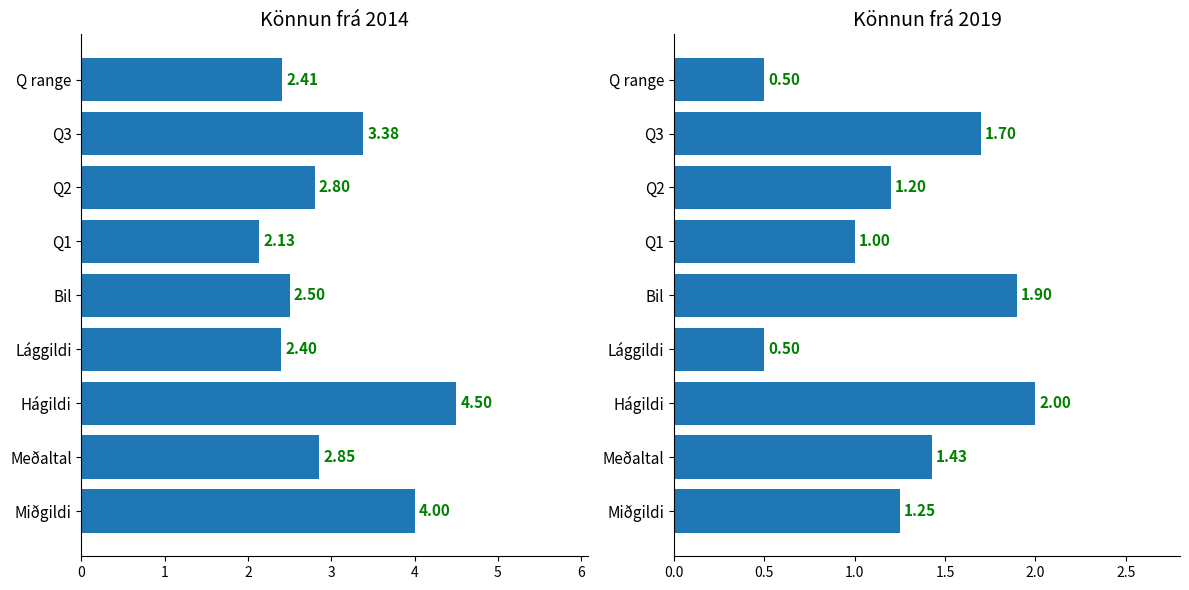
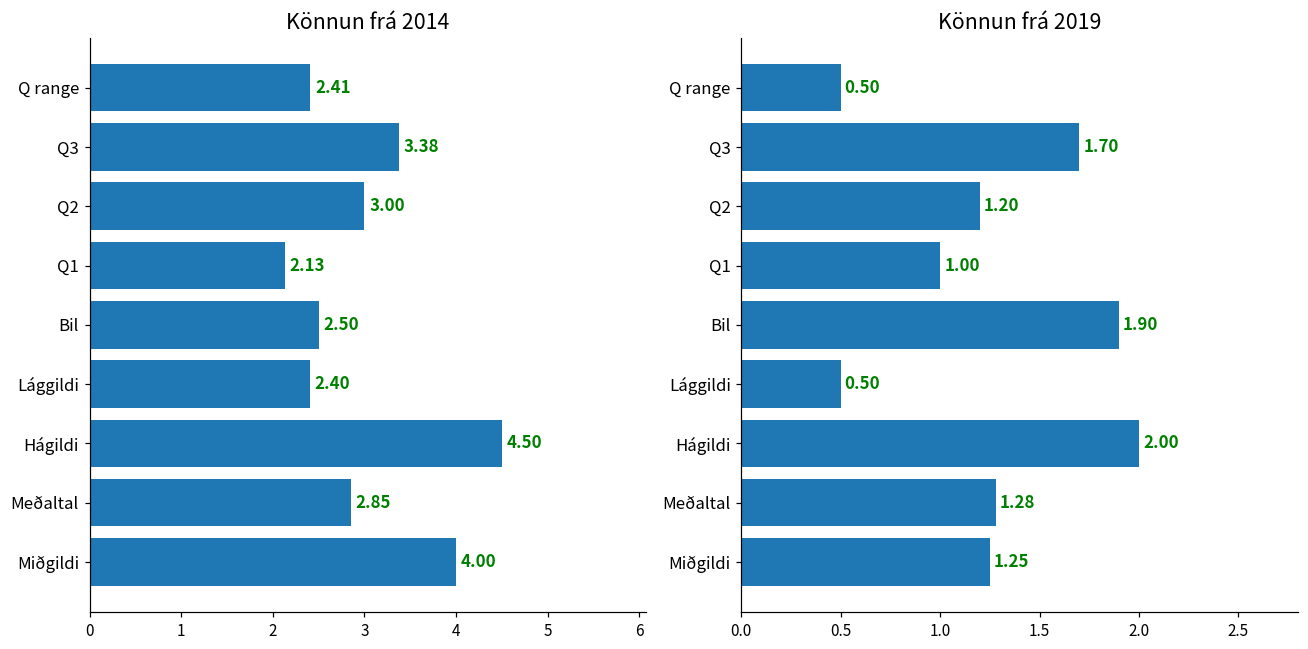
  {
    "Könnun frá 2014": {
      "Q range": 2.41,
      "Q3": 3.38,
-     "Q2": 2.80,
+     "Q2": 3.00,
      "Q1": 2.13,
      "Bil": 2.50,
      "Lággildi": 2.40,
      "Hágildi": 4.50,
      "Meðaltal": 2.85,
      "Miðgildi": 4.00
    },
    "Könnun frá 2019": {
      "Q range": 0.50,
      "Q3": 1.70,
      "Q2": 1.20,
      "Q1": 1.00,
      "Bil": 1.90,
      "Lággildi": 0.50,
      "Hágildi": 2.00,
-     "Meðaltal": 1.43,
+     "Meðaltal": 1.28,
      "Miðgildi": 1.25
    }
  }
